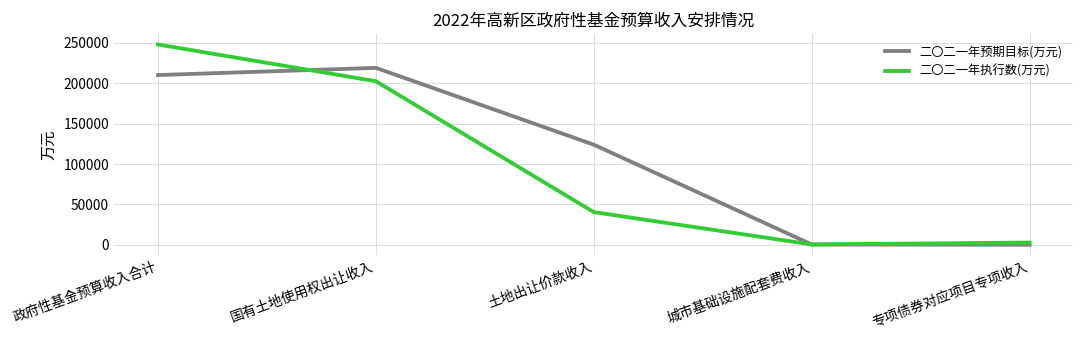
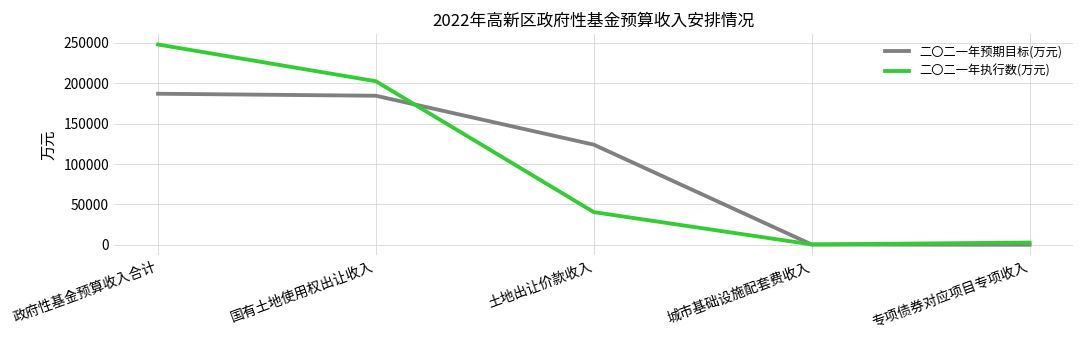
  {
    "二〇二一年预期目标(万元)": {
-     "政府性基金预算收入合计": 210000,
-     "国有土地使用权出让收入": 220000,
+     "政府性基金预算收入合计": 190000,
+     "国有土地使用权出让收入": 180000,
      "土地出让价款收入": 120000
    },
    "二〇二一年执行数(万元)": {
      "政府性基金预算收入合计": 250000,
      "国有土地使用权出让收入": 200000,
      "土地出让价款收入": 40000
    }
  }
